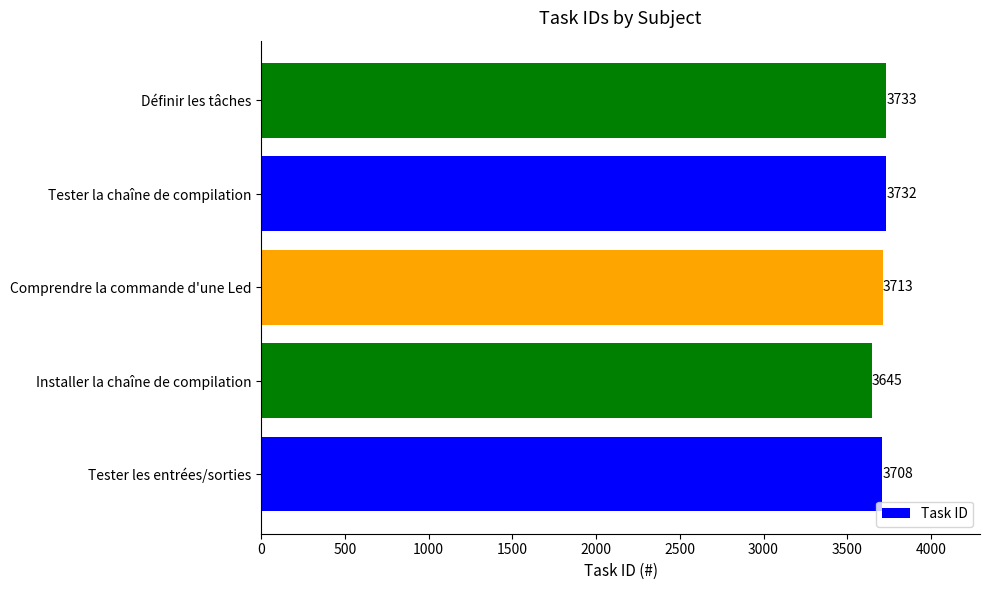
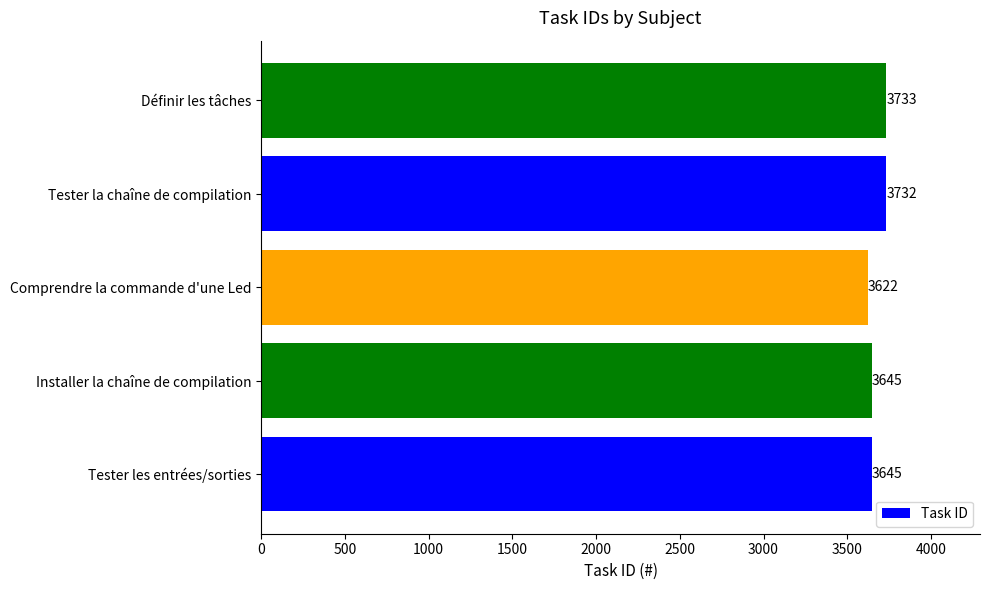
  {
    "Définir les tâches": 3733,
    "Tester la chaîne de compilation": 3732,
-   "Comprendre la commande d'une Led": 3713,
+   "Comprendre la commande d'une Led": 3622,
    "Installer la chaîne de compilation": 3645,
-   "Tester les entrées/sorties": 3708
+   "Tester les entrées/sorties": 3645
  }
